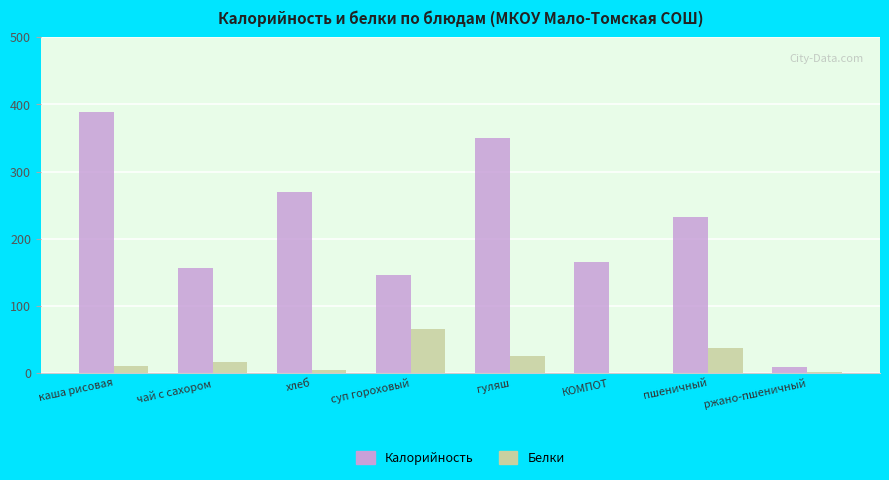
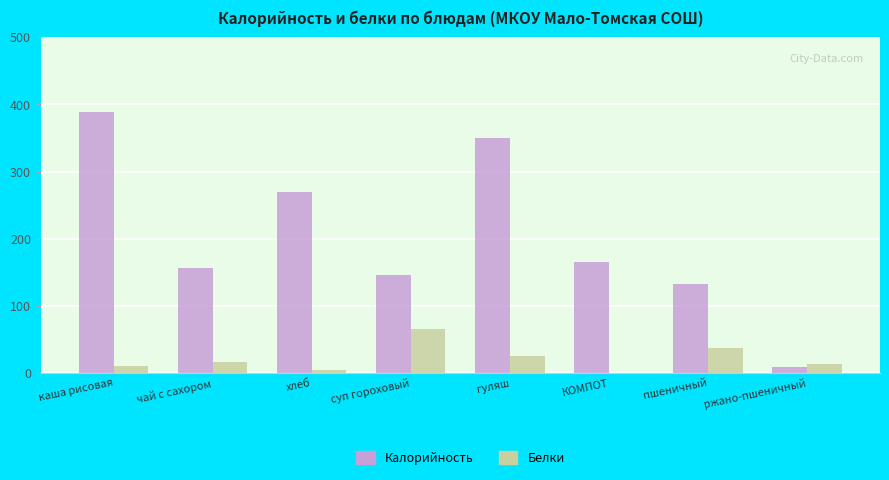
  {
    "Калорийность": {
      "каша рисовая": 390,
      "чай с сахором": 160,
      "хлеб": 270,
      "суп гороховый": 150,
      "гуляш": 350,
      "КОМПОТ": 170,
-     "пшеничный": 230,
+     "пшеничный": 130,
      "ржано-пшеничный": 10
    },
    "Белки": {
      "каша рисовая": 10,
      "чай с сахором": 20,
      "хлеб": 10,
      "суп гороховый": 70,
      "гуляш": 30,
      "КОМПОТ": 0,
      "пшеничный": 40,
-     "ржано-пшеничный": 0
+     "ржано-пшеничный": 10
    }
  }
